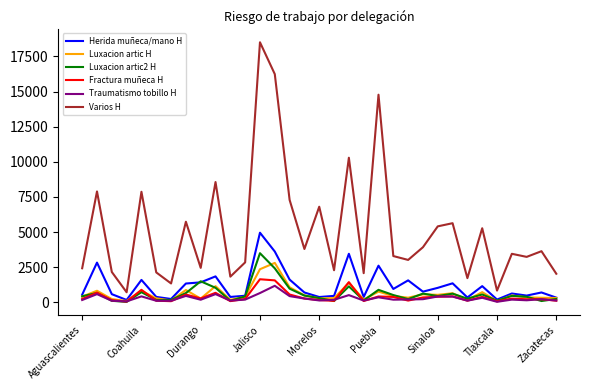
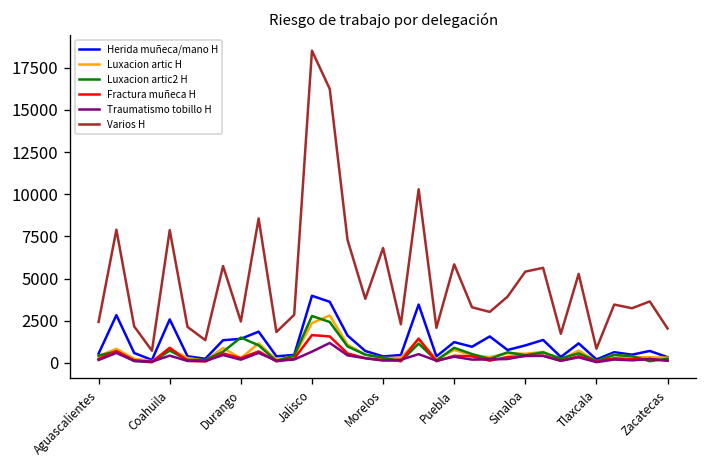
  {
    "Herida muñeca/mano H": {
-     "Coahuila": 1600,
-     "Jalisco": 5000,
-     "Puebla": 2600,
+     "Coahuila": 2600,
+     "Jalisco": 4000,
+     "Puebla": 1200,
      "Sinaloa": 1000
    },
    "Luxacion artic H": {
      "Jalisco": 2400
    },
    "Luxacion artic2 H": {
-     "Jalisco": 3500
+     "Jalisco": 2800
    },
    "Fractura muñeca H": {
      "Jalisco": 1600
    },
    "Traumatismo tobillo H": {
      "Coahuila": 400,
      "Jalisco": 700
    },
    "Varios H": {
      "Aguascalientes": 2400,
      "Coahuila": 7900,
      "Durango": 2500,
      "Jalisco": 18500,
      "Morelos": 6800,
-     "Puebla": 14800,
+     "Puebla": 5800,
      "Sinaloa": 5400,
      "Tlaxcala": 800,
      "Zacatecas": 2000
    }
  }
